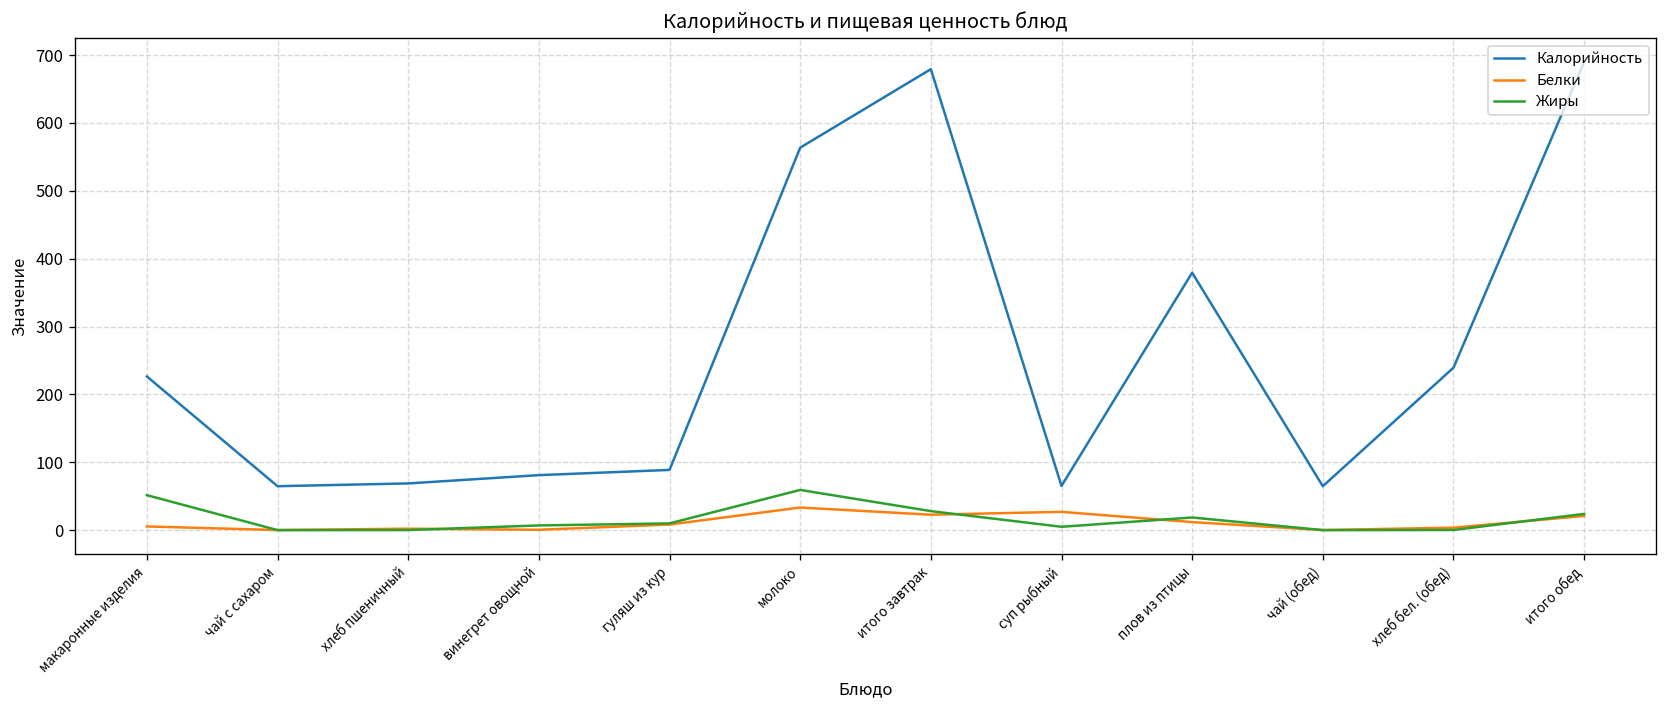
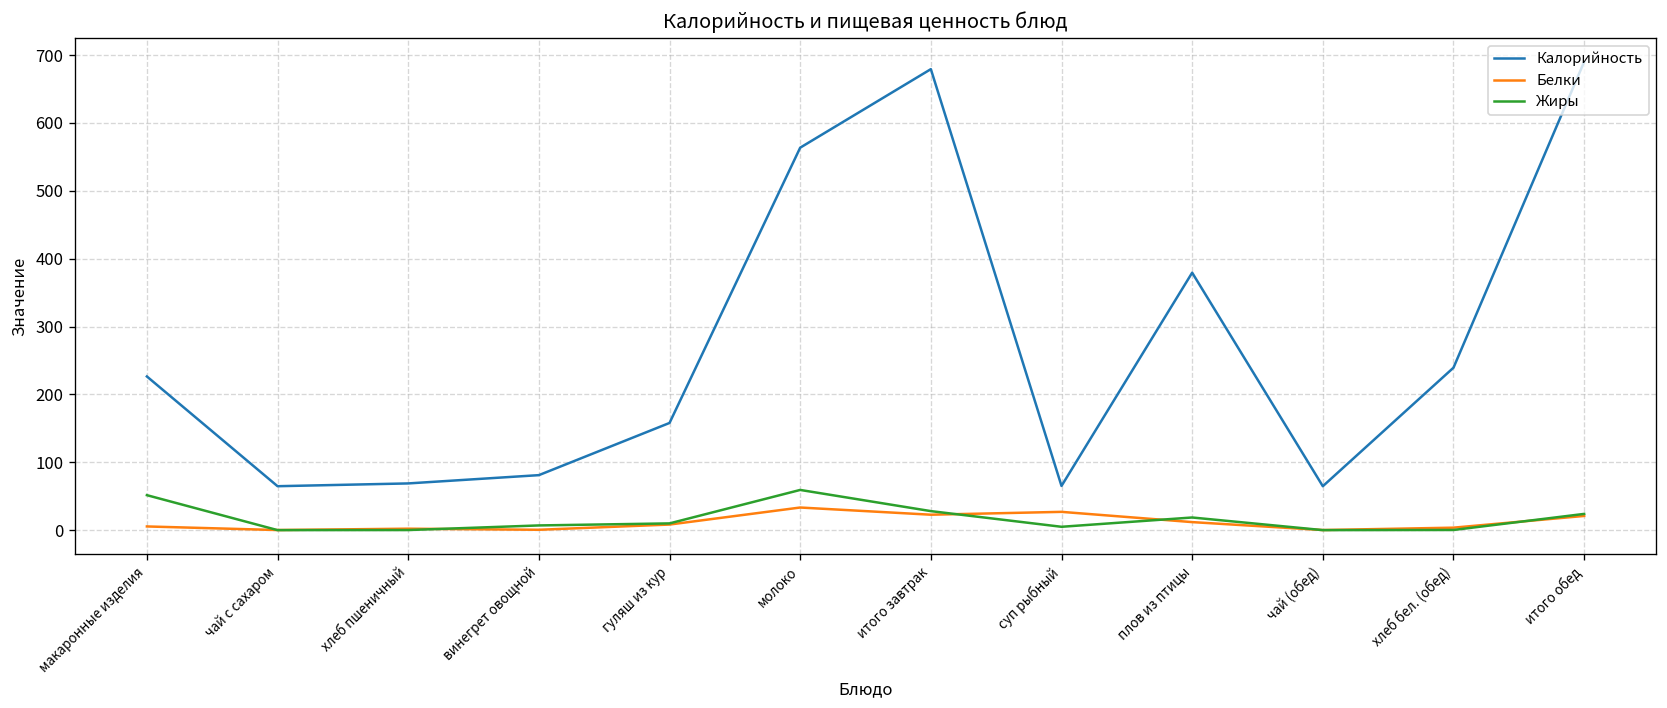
  {
    "Калорийность": {
      "макаронные изделия": 230,
      "чай с сахаром": 60,
      "хлеб пшеничный": 70,
      "винегрет овощной": 80,
-     "гуляш из кур": 90,
+     "гуляш из кур": 160,
      "молоко": 560,
      "итого завтрак": 680,
      "суп рыбный": 70,
      "плов из птицы": 380,
      "чай (обед)": 60,
      "хлеб бел. (обед)": 240
    },
    "Белки": {
      "макаронные изделия": 10,
      "винегрет овощной": 0,
      "молоко": 30,
      "итого завтрак": 20,
      "суп рыбный": 30,
      "плов из птицы": 10
    },
    "Жиры": {
      "макаронные изделия": 50,
      "винегрет овощной": 10,
      "молоко": 60,
      "итого завтрак": 30,
      "суп рыбный": 10,
      "плов из птицы": 20
    }
  }
